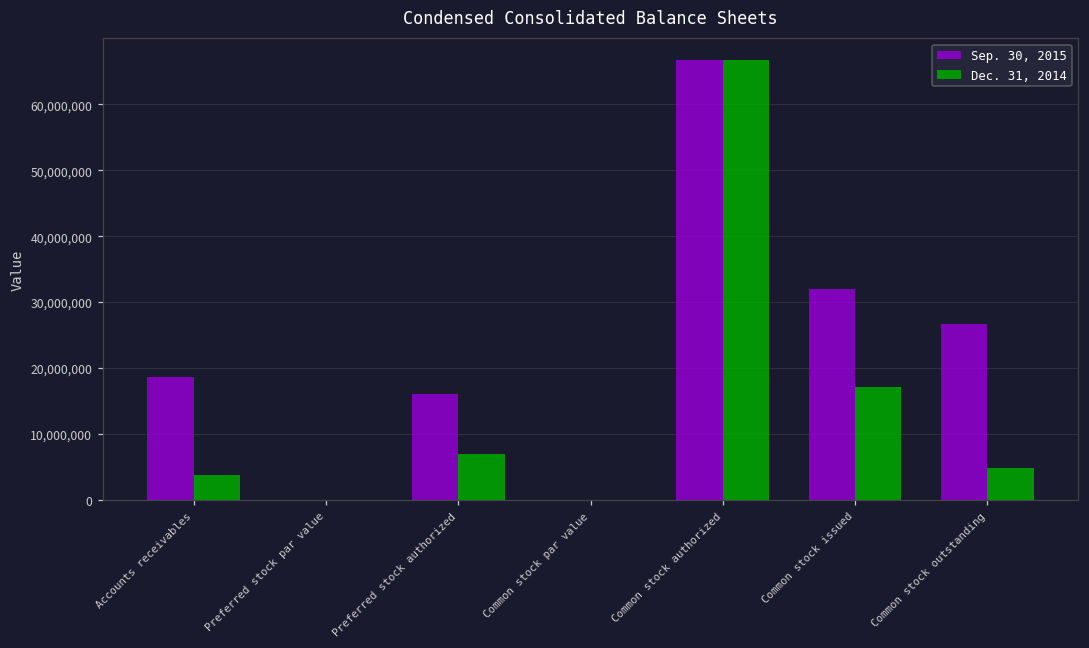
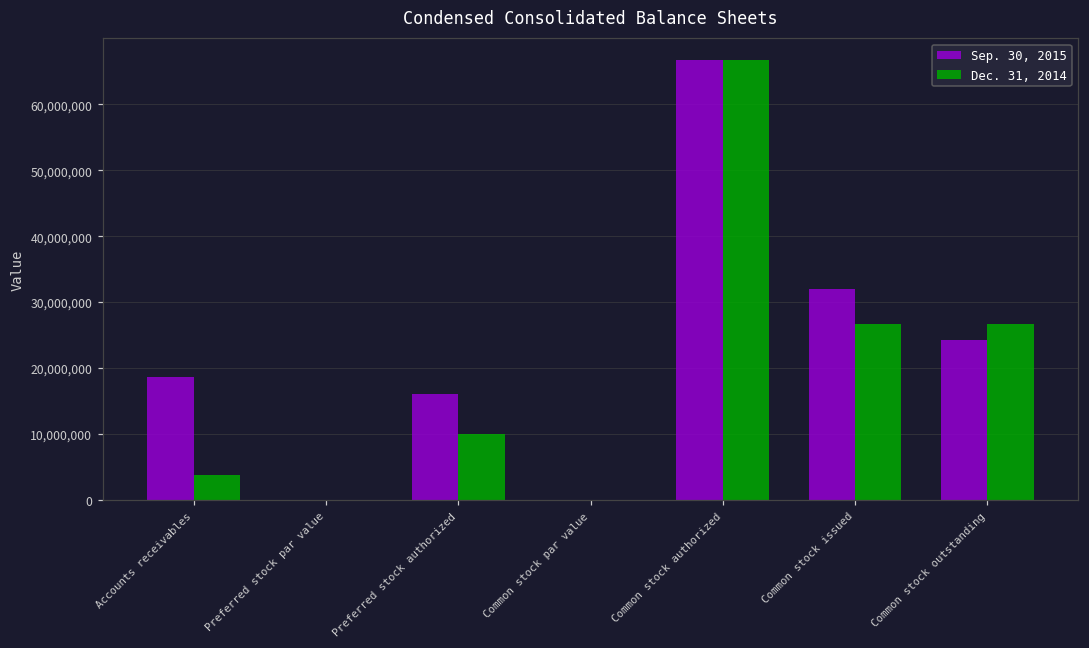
  {
    "Sep. 30, 2015": {
      "Accounts receivables": "19,000,000",
      "Preferred stock authorized": "16,000,000",
      "Common stock authorized": "67,000,000",
      "Common stock issued": "32,000,000",
-     "Common stock outstanding": "27,000,000"
+     "Common stock outstanding": "24,000,000"
    },
    "Dec. 31, 2014": {
      "Accounts receivables": "4,000,000",
-     "Preferred stock authorized": "7,000,000",
+     "Preferred stock authorized": "10,000,000",
      "Common stock authorized": "67,000,000",
-     "Common stock issued": "17,000,000",
-     "Common stock outstanding": "5,000,000"
+     "Common stock issued": "27,000,000",
+     "Common stock outstanding": "27,000,000"
    }
  }
